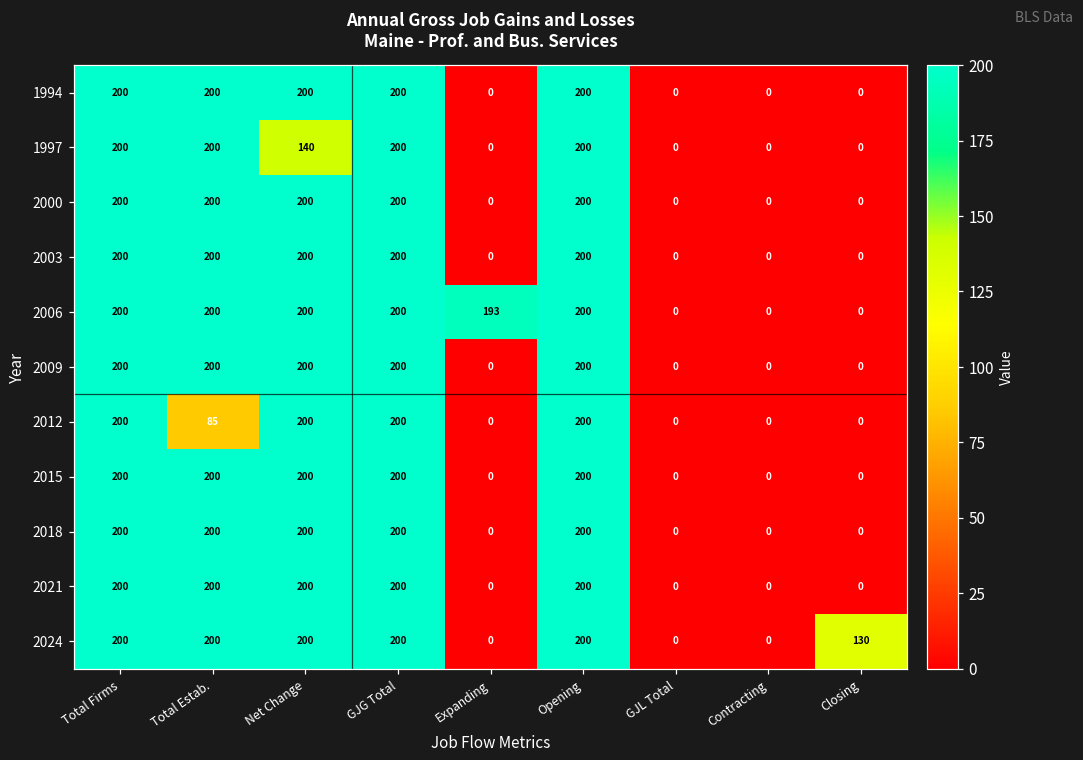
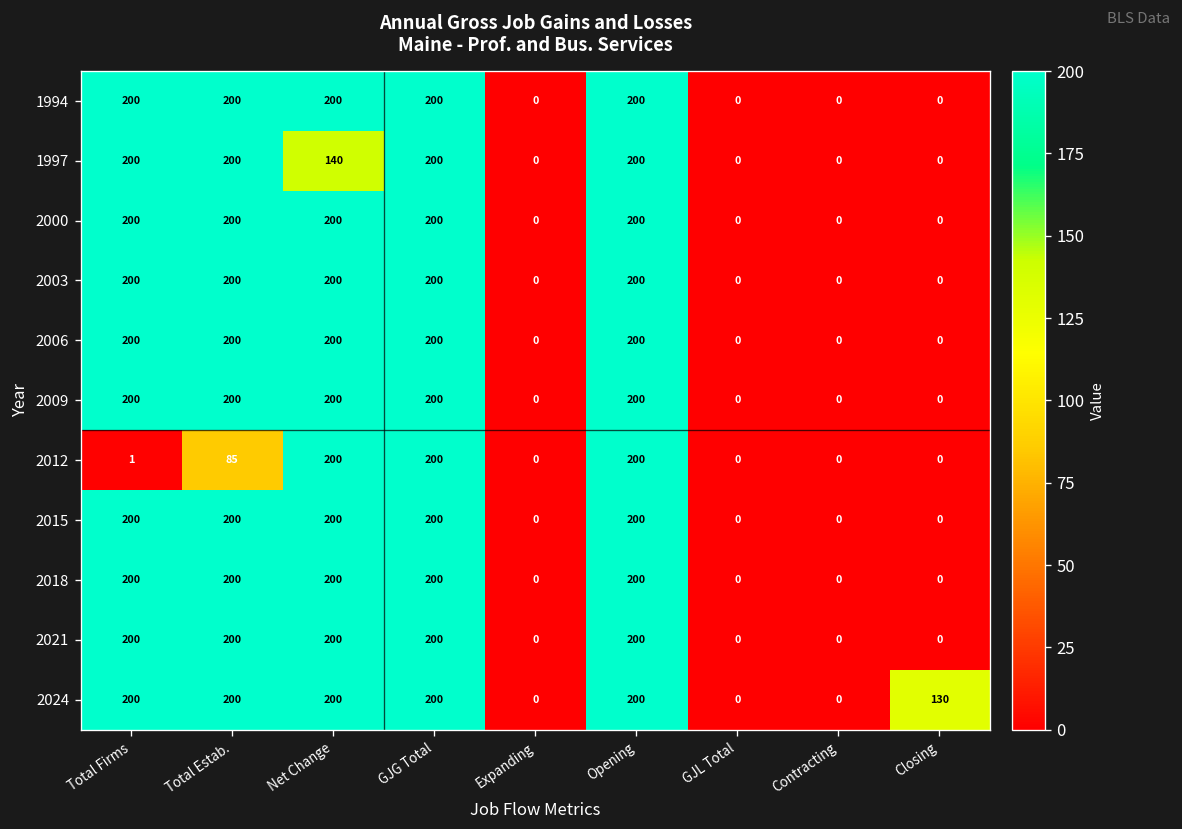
  {
    "1994": {
      "Total Firms": 200,
      "Total Estab.": 200,
      "Net Change": 200,
      "GJG Total": 200,
      "Expanding": 0,
      "Opening": 200,
      "GJL Total": 0,
      "Contracting": 0,
      "Closing": 0
    },
    "1997": {
      "Total Firms": 200,
      "Total Estab.": 200,
      "Net Change": 140,
      "GJG Total": 200,
      "Expanding": 0,
      "Opening": 200,
      "GJL Total": 0,
      "Contracting": 0,
      "Closing": 0
    },
    "2000": {
      "Total Firms": 200,
      "Total Estab.": 200,
      "Net Change": 200,
      "GJG Total": 200,
      "Expanding": 0,
      "Opening": 200,
      "GJL Total": 0,
      "Contracting": 0,
      "Closing": 0
    },
    "2003": {
      "Total Firms": 200,
      "Total Estab.": 200,
      "Net Change": 200,
      "GJG Total": 200,
      "Expanding": 0,
      "Opening": 200,
      "GJL Total": 0,
      "Contracting": 0,
      "Closing": 0
    },
    "2006": {
      "Total Firms": 200,
      "Total Estab.": 200,
      "Net Change": 200,
      "GJG Total": 200,
-     "Expanding": 193,
+     "Expanding": 0,
      "Opening": 200,
      "GJL Total": 0,
      "Contracting": 0,
      "Closing": 0
    },
    "2009": {
      "Total Firms": 200,
      "Total Estab.": 200,
      "Net Change": 200,
      "GJG Total": 200,
      "Expanding": 0,
      "Opening": 200,
      "GJL Total": 0,
      "Contracting": 0,
      "Closing": 0
    },
    "2012": {
-     "Total Firms": 200,
+     "Total Firms": 1,
      "Total Estab.": 85,
      "Net Change": 200,
      "GJG Total": 200,
      "Expanding": 0,
      "Opening": 200,
      "GJL Total": 0,
      "Contracting": 0,
      "Closing": 0
    },
    "2015": {
      "Total Firms": 200,
      "Total Estab.": 200,
      "Net Change": 200,
      "GJG Total": 200,
      "Expanding": 0,
      "Opening": 200,
      "GJL Total": 0,
      "Contracting": 0,
      "Closing": 0
    },
    "2018": {
      "Total Firms": 200,
      "Total Estab.": 200,
      "Net Change": 200,
      "GJG Total": 200,
      "Expanding": 0,
      "Opening": 200,
      "GJL Total": 0,
      "Contracting": 0,
      "Closing": 0
    },
    "2021": {
      "Total Firms": 200,
      "Total Estab.": 200,
      "Net Change": 200,
      "GJG Total": 200,
      "Expanding": 0,
      "Opening": 200,
      "GJL Total": 0,
      "Contracting": 0,
      "Closing": 0
    },
    "2024": {
      "Total Firms": 200,
      "Total Estab.": 200,
      "Net Change": 200,
      "GJG Total": 200,
      "Expanding": 0,
      "Opening": 200,
      "GJL Total": 0,
      "Contracting": 0,
      "Closing": 130
    }
  }
